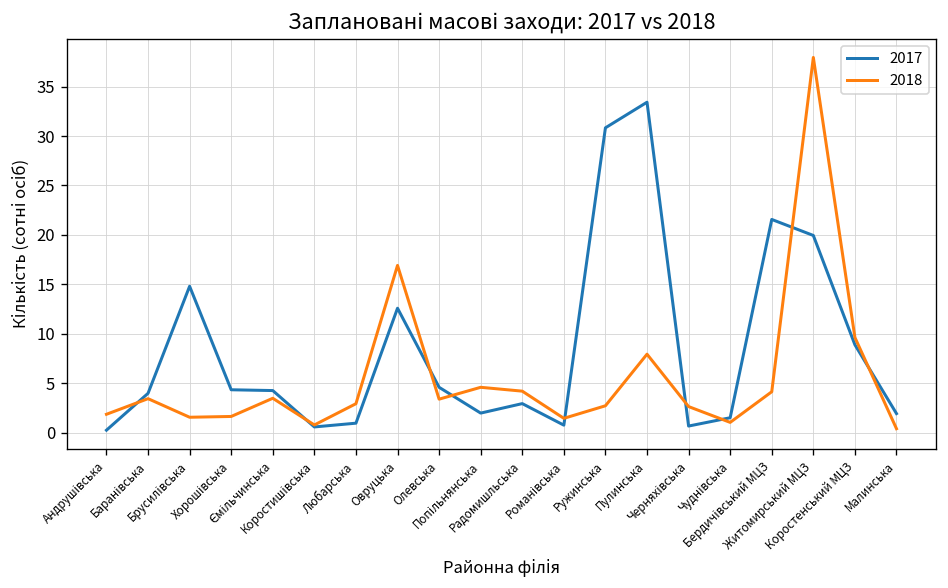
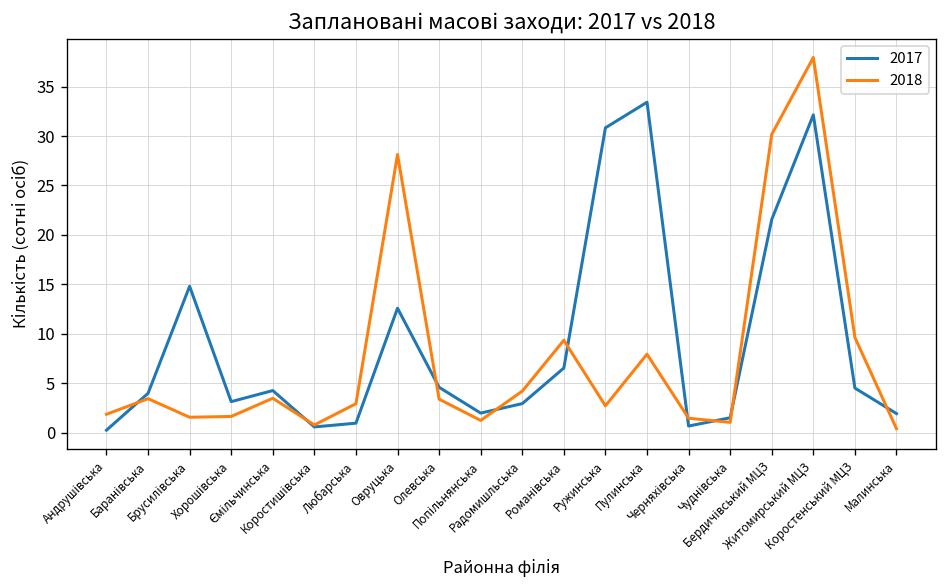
  {
    "2017": {
      "Андрушівська": 0,
      "Баранівська": 4,
      "Брусилівська": 15,
-     "Хорошівська": 4,
+     "Хорошівська": 3,
      "Ємільчинська": 4,
      "Любарська": 1,
      "Овруцька": 13,
      "Олевська": 5,
      "Попільнянська": 2,
      "Радомишльська": 3,
-     "Романівська": 1,
+     "Романівська": 7,
      "Ружинська": 31,
      "Пулинська": 33,
      "Черняхівська": 1,
      "Чуднівська": 2,
      "Бердичівський МЦЗ": 22,
-     "Житомирський МЦЗ": 20,
-     "Коростенський МЦЗ": 9,
+     "Житомирський МЦЗ": 32,
+     "Коростенський МЦЗ": 5,
      "Малинська": 2
    },
    "2018": {
      "Андрушівська": 2,
      "Баранівська": 3,
      "Брусилівська": 2,
      "Хорошівська": 2,
      "Ємільчинська": 3,
      "Любарська": 3,
-     "Овруцька": 17,
+     "Овруцька": 28,
      "Олевська": 3,
-     "Попільнянська": 5,
+     "Попільнянська": 1,
      "Радомишльська": 4,
-     "Романівська": 1,
+     "Романівська": 9,
      "Ружинська": 3,
      "Пулинська": 8,
-     "Черняхівська": 3,
+     "Черняхівська": 1,
      "Чуднівська": 1,
-     "Бердичівський МЦЗ": 4,
+     "Бердичівський МЦЗ": 30,
      "Житомирський МЦЗ": 38,
      "Коростенський МЦЗ": 10,
      "Малинська": 0
    }
  }
